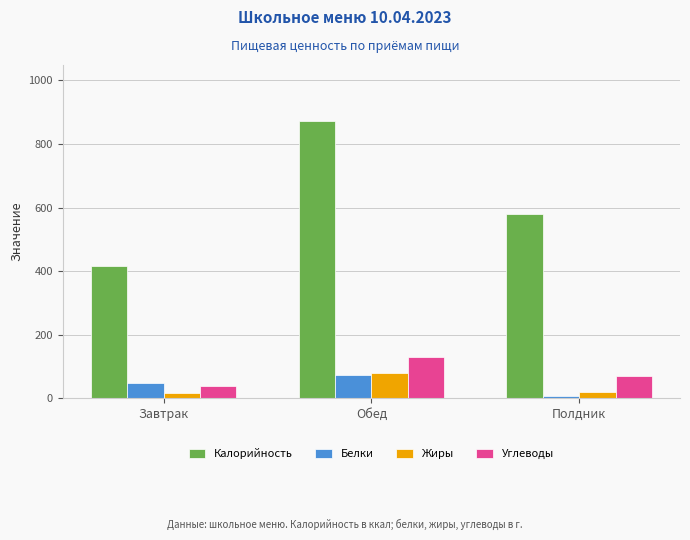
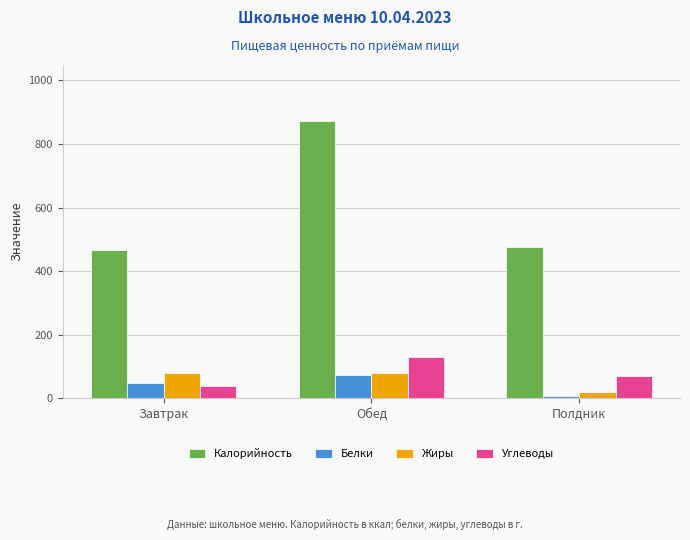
  {
    "Калорийность": {
-     "Завтрак": 420,
+     "Завтрак": 460,
      "Обед": 870,
-     "Полдник": 580
+     "Полдник": 480
    },
    "Белки": {
      "Завтрак": 50,
      "Обед": 70
    },
    "Жиры": {
-     "Завтрак": 20,
+     "Завтрак": 80,
      "Обед": 80,
      "Полдник": 20
    },
    "Углеводы": {
      "Завтрак": 40,
      "Обед": 130,
      "Полдник": 70
    }
  }
